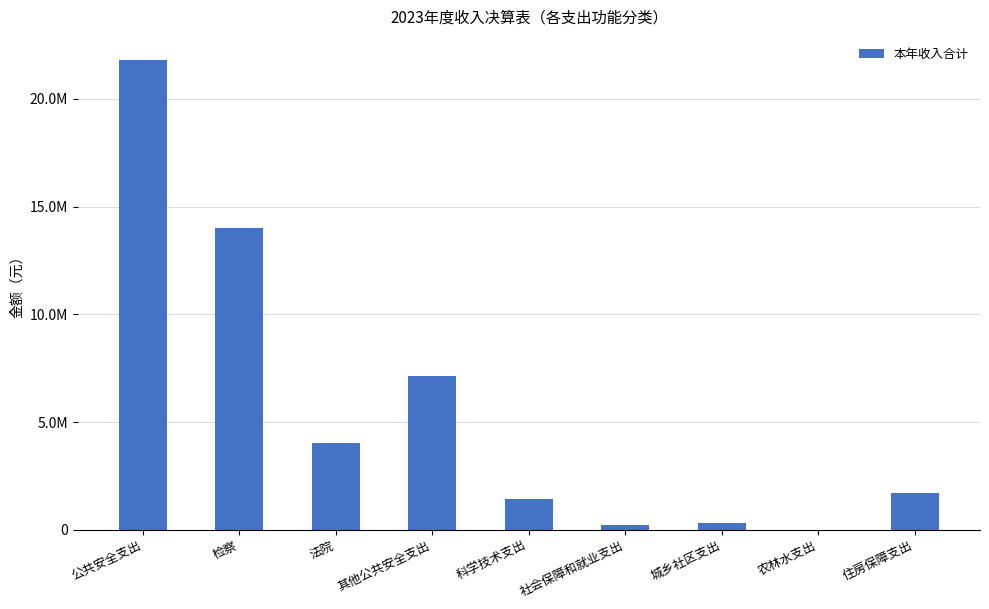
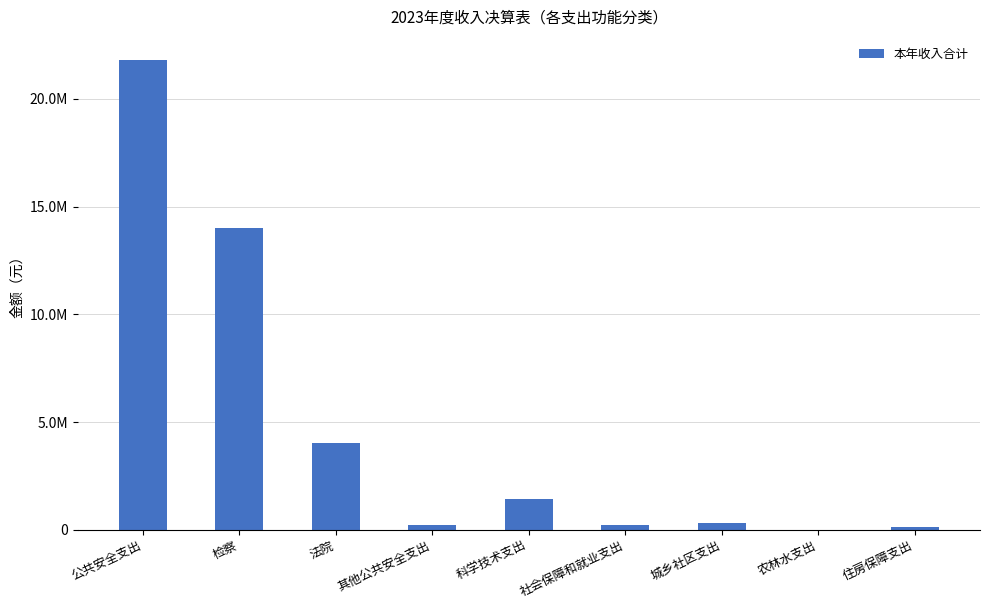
  {
    "公共安全支出": 21800000,
    "检察": 14000000,
    "法院": 4000000,
-   "其他公共安全支出": 7100000,
+   "其他公共安全支出": 200000,
    "科学技术支出": 1400000,
    "社会保障和就业支出": 200000,
    "城乡社区支出": 300000,
-   "住房保障支出": 1700000
+   "住房保障支出": 100000
  }
